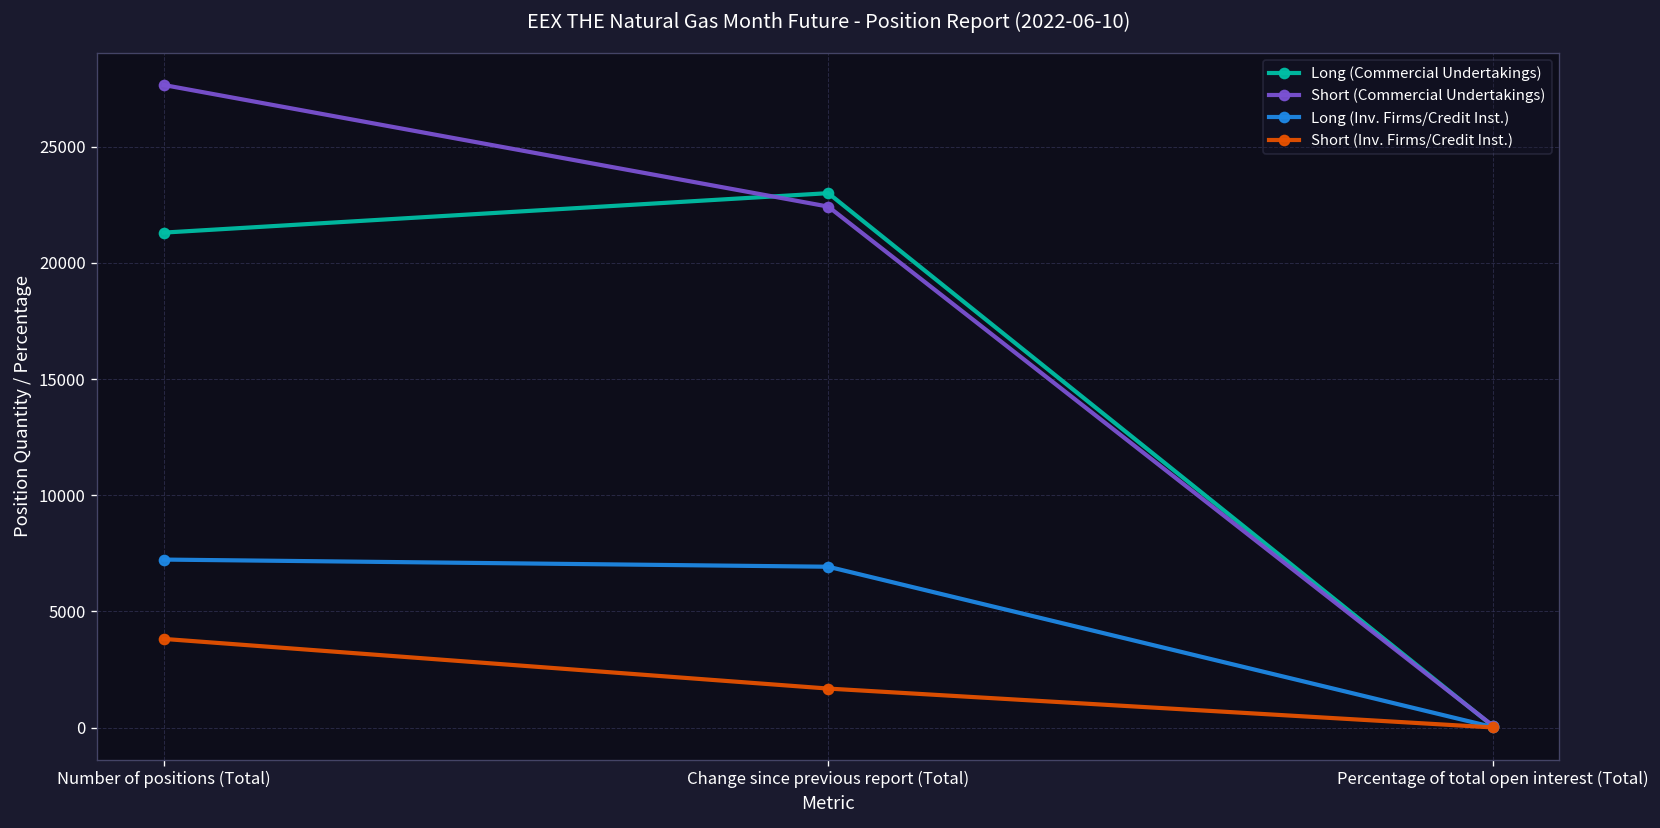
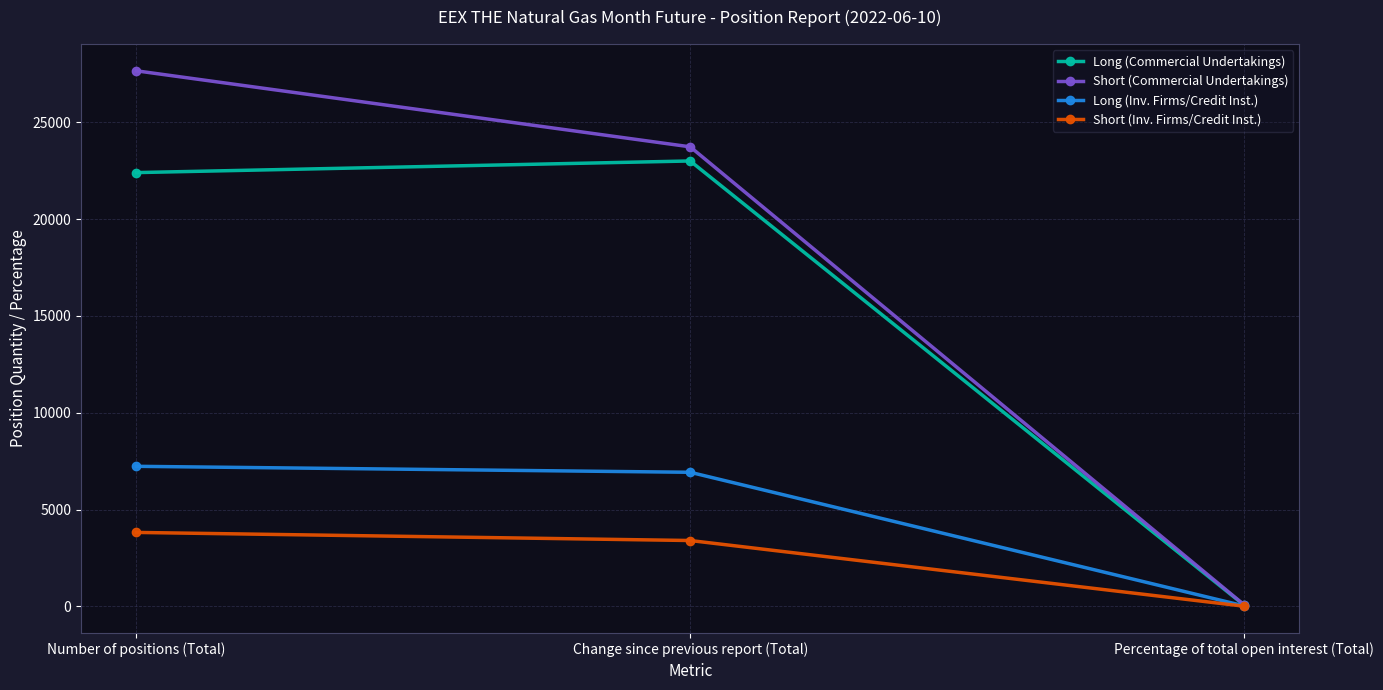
  {
    "Long (Commercial Undertakings)": {
-     "Number of positions (Total)": 21300,
+     "Number of positions (Total)": 22400,
      "Change since previous report (Total)": 23000
    },
    "Short (Commercial Undertakings)": {
      "Number of positions (Total)": 27700,
-     "Change since previous report (Total)": 22400
+     "Change since previous report (Total)": 23700
    },
    "Long (Inv. Firms/Credit Inst.)": {
      "Number of positions (Total)": 7200,
      "Change since previous report (Total)": 6900
    },
    "Short (Inv. Firms/Credit Inst.)": {
      "Number of positions (Total)": 3800,
-     "Change since previous report (Total)": 1700
+     "Change since previous report (Total)": 3400
    }
  }
